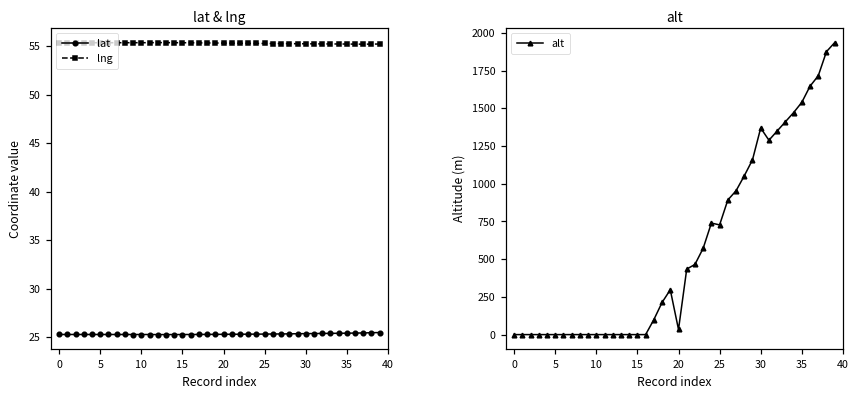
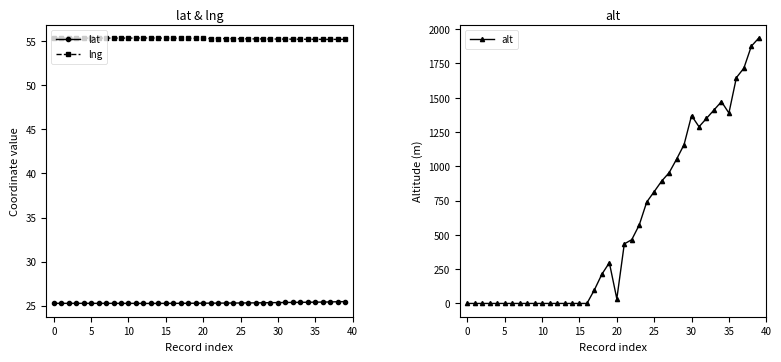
  {
    "alt": {
      "0": 0,
      "5": 0,
      "10": 0,
      "15": 0,
      "20": 30,
-     "25": 730,
+     "25": 820,
      "30": 1370,
-     "35": 1540
+     "35": 1390
    }
  }
